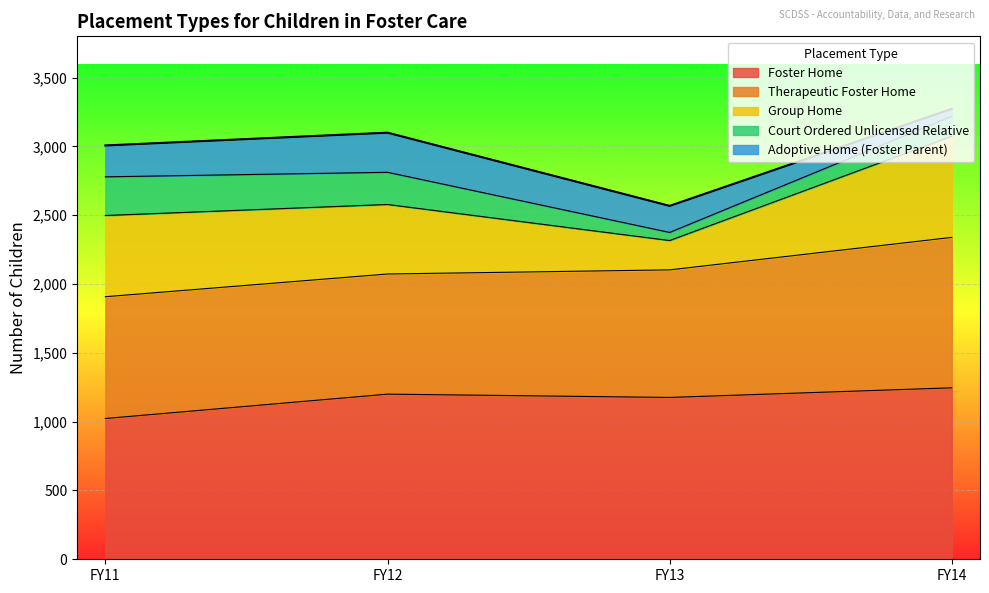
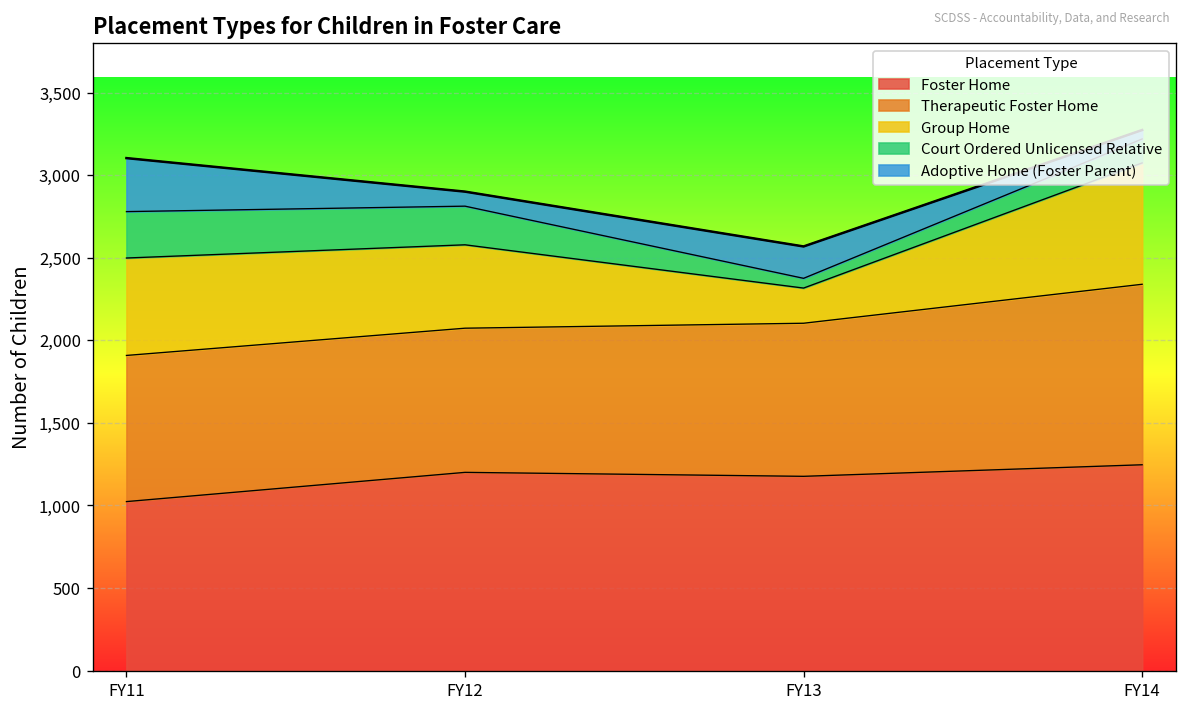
  {
    "Group Home": {
      "FY11": 590,
      "FY12": 510,
      "FY13": 210
    },
    "Court Ordered Unlicensed Relative": {
      "FY11": 280,
      "FY12": 230,
      "FY13": 60
    },
    "Adoptive Home (Foster Parent)": {
-     "FY11": 230,
-     "FY12": 290,
+     "FY11": 320,
+     "FY12": 90,
      "FY13": 190
    }
  }
